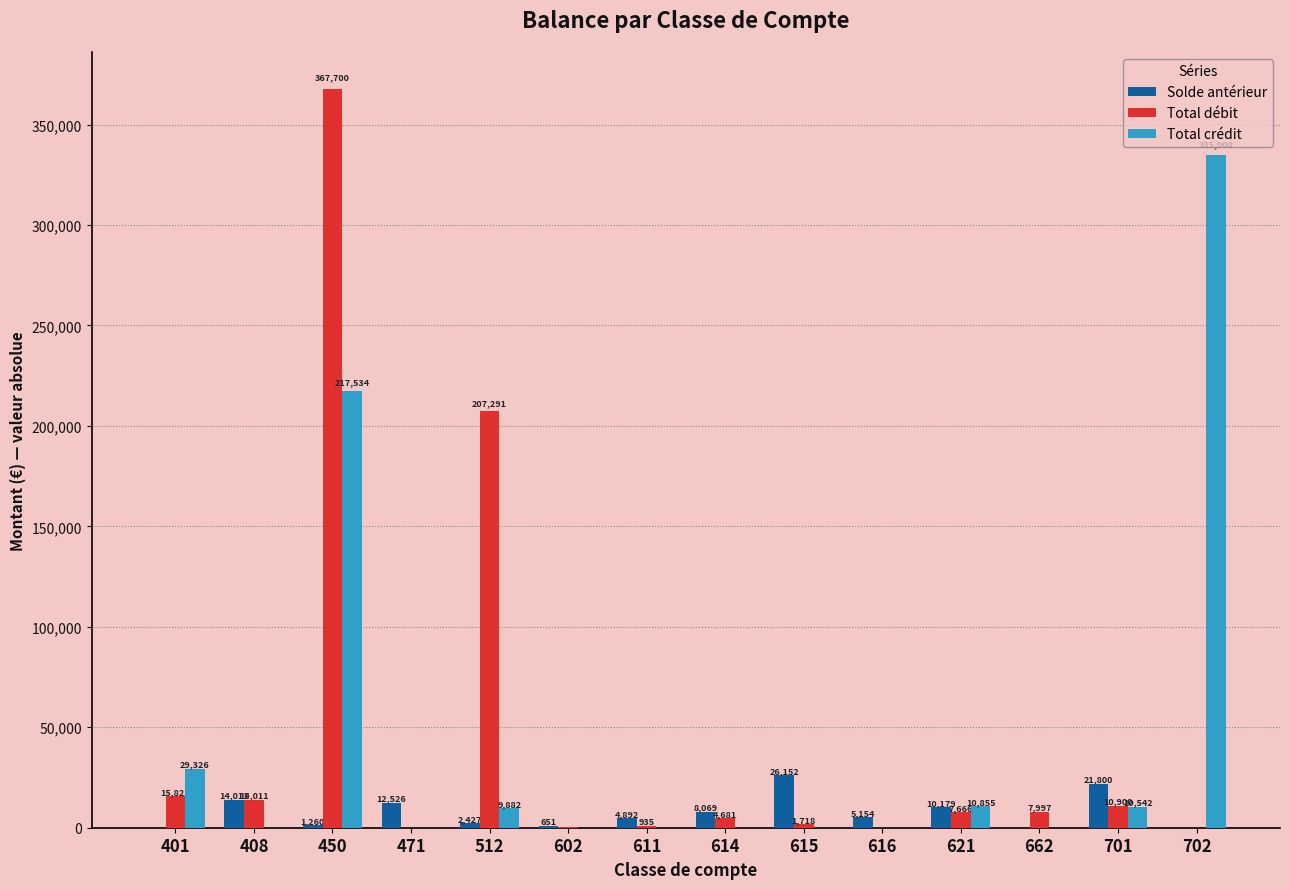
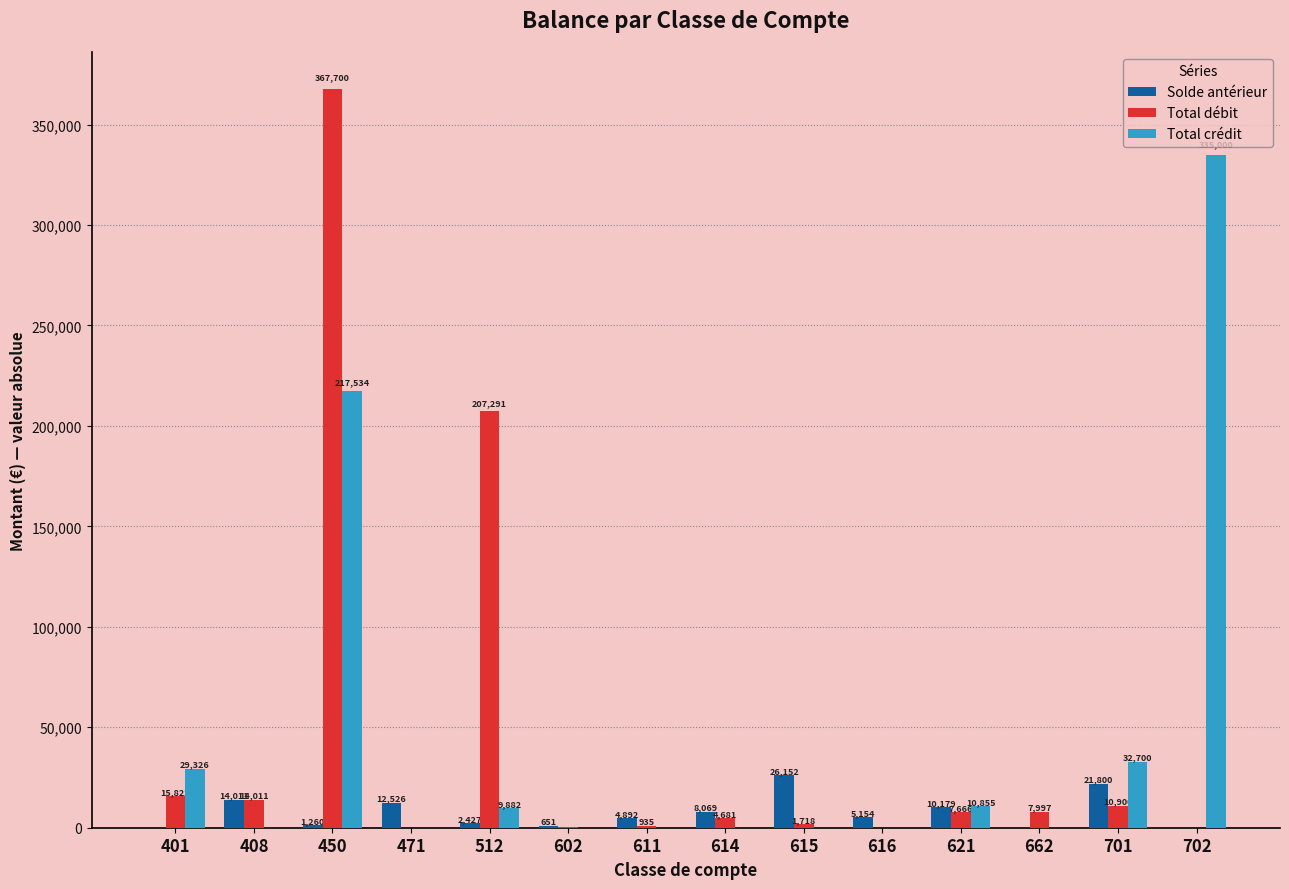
  {
    "Solde antérieur": {
      "450": "1,260",
      "512": "2,427",
      "602": "651",
      "611": "4,892",
      "614": "8,069",
      "615": "26,152",
      "616": "5,154",
      "621": "10,179",
      "701": "21,800"
    },
    "Total débit": {
      "450": "367,700",
      "512": "207,291",
      "615": "1,718",
      "621": "7,666",
      "662": "7,997"
    },
    "Total crédit": {
      "401": "29,326",
      "450": "217,534",
      "621": "10,855",
-     "701": "10,542"
+     "701": "32,700"
    }
  }
